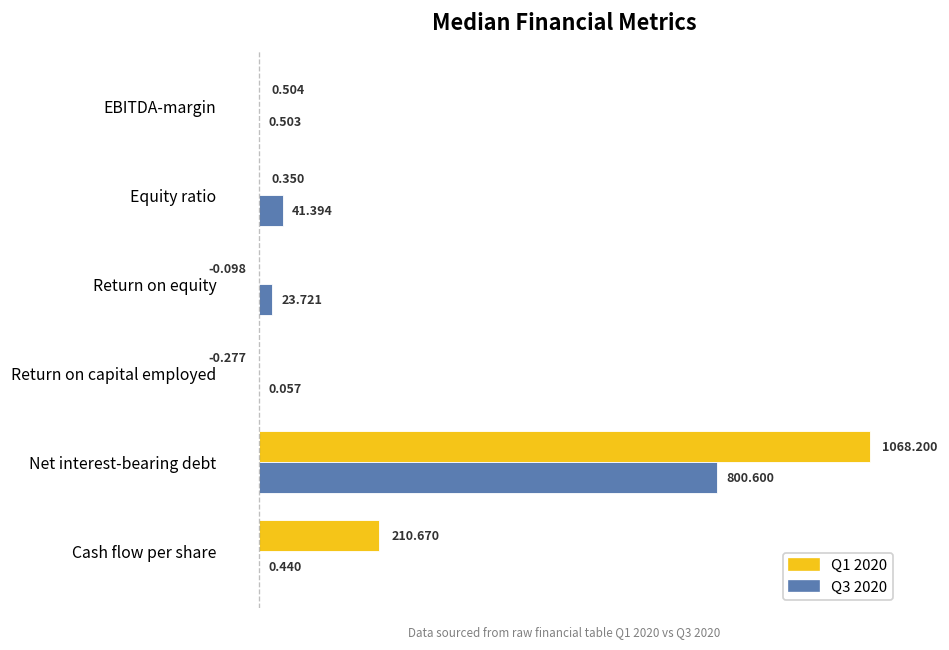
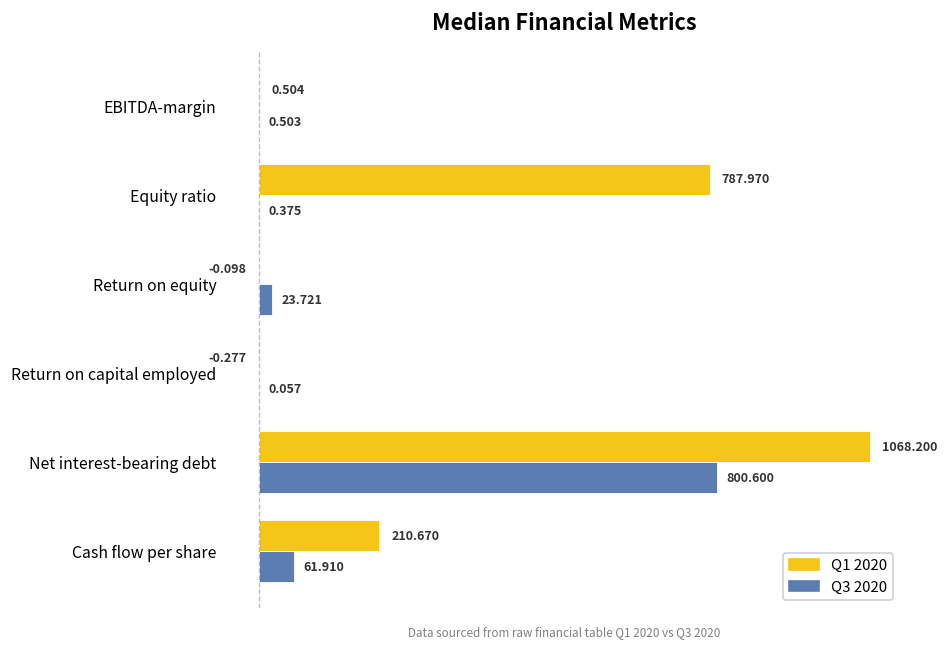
  {
    "Q1 2020": {
      "EBITDA-margin": 0.504,
-     "Equity ratio": 0.350,
+     "Equity ratio": 787.970,
      "Return on equity": -0.098,
      "Return on capital employed": -0.277,
      "Net interest-bearing debt": 1068.200,
      "Cash flow per share": 210.670
    },
    "Q3 2020": {
      "EBITDA-margin": 0.503,
-     "Equity ratio": 41.394,
+     "Equity ratio": 0.375,
      "Return on equity": 23.721,
      "Return on capital employed": 0.057,
      "Net interest-bearing debt": 800.600,
-     "Cash flow per share": 0.440
+     "Cash flow per share": 61.910
    }
  }
